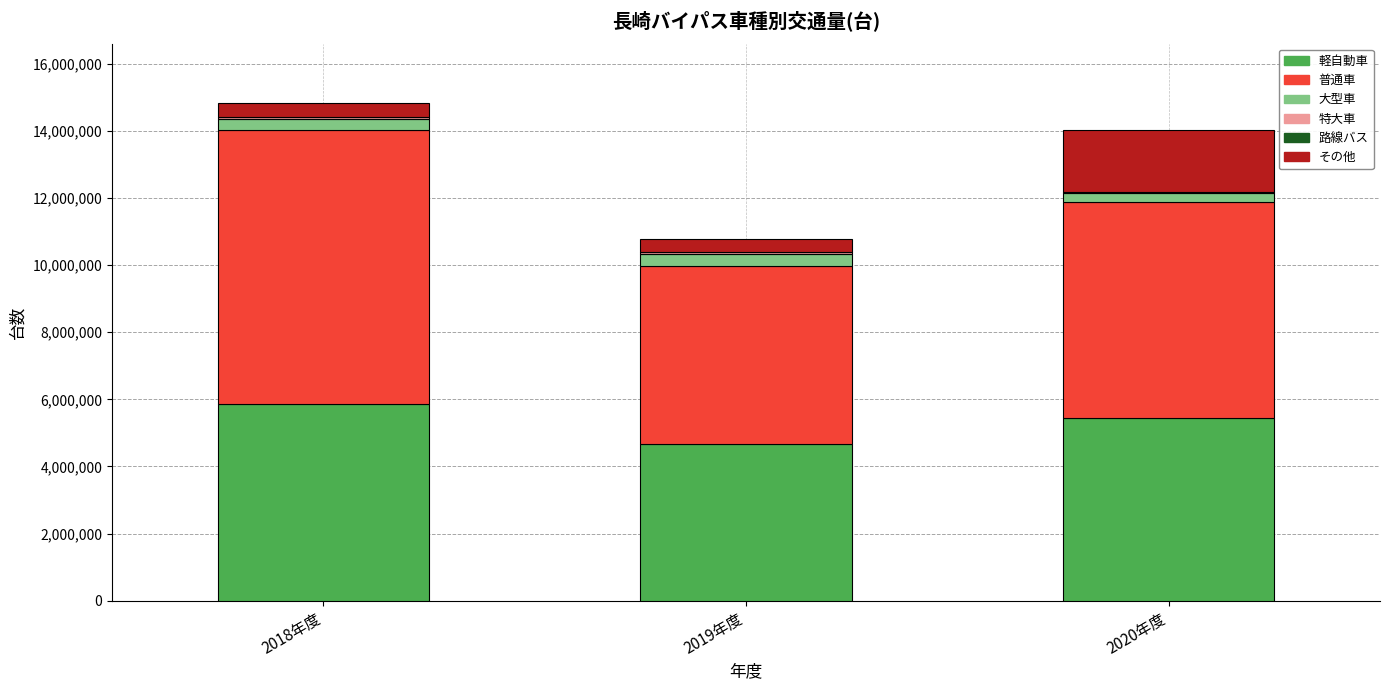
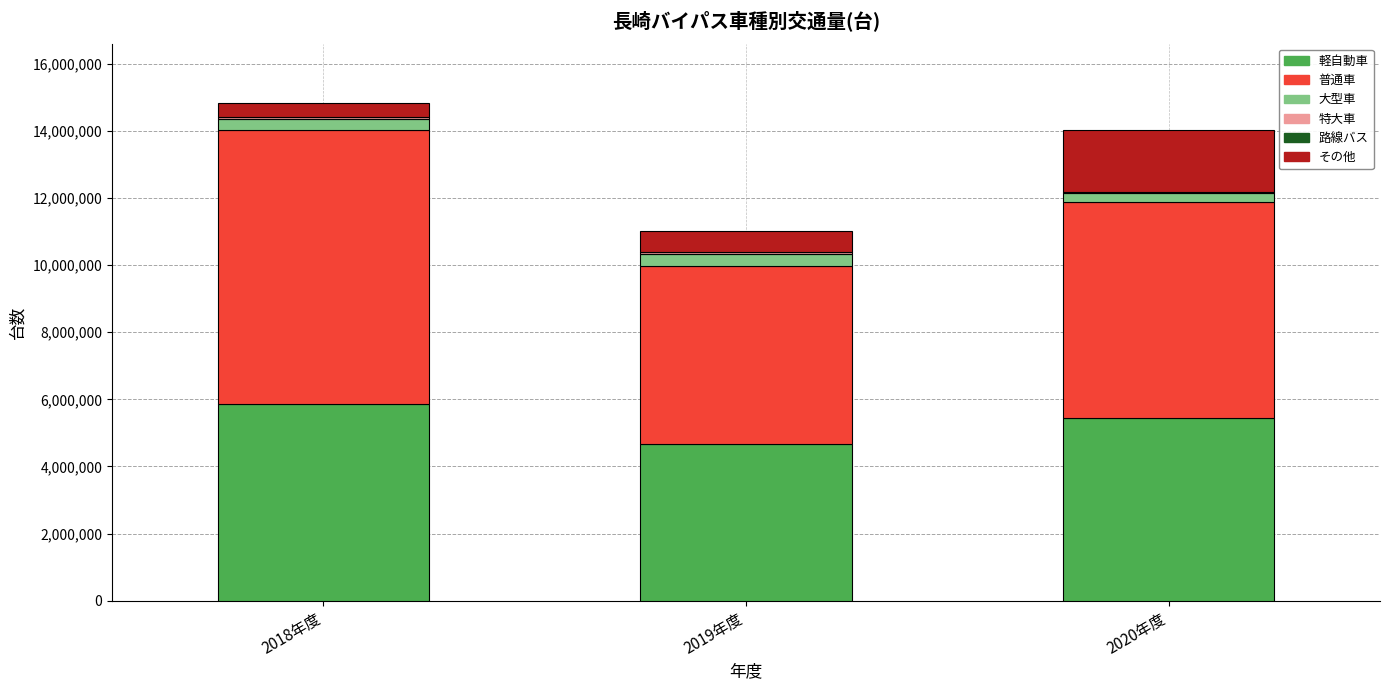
  {
    "軽自動車": {
      "2018年度": "5,900,000",
      "2019年度": "4,700,000",
      "2020年度": "5,500,000"
    },
    "普通車": {
      "2018年度": "8,200,000",
      "2019年度": "5,300,000",
      "2020年度": "6,400,000"
    },
    "大型車": {
      "2018年度": "300,000",
      "2019年度": "400,000",
      "2020年度": "300,000"
    },
    "その他": {
      "2018年度": "400,000",
-     "2019年度": "400,000",
+     "2019年度": "600,000",
      "2020年度": "1,800,000"
    }
  }
